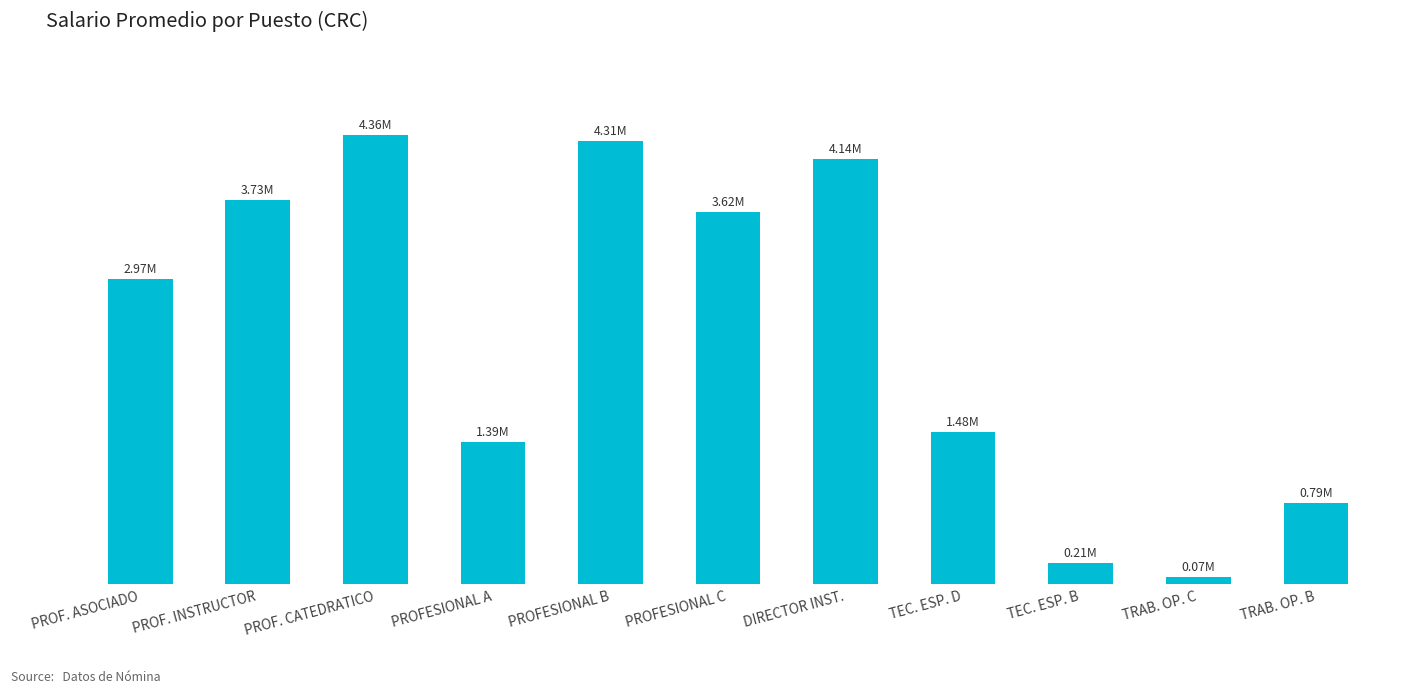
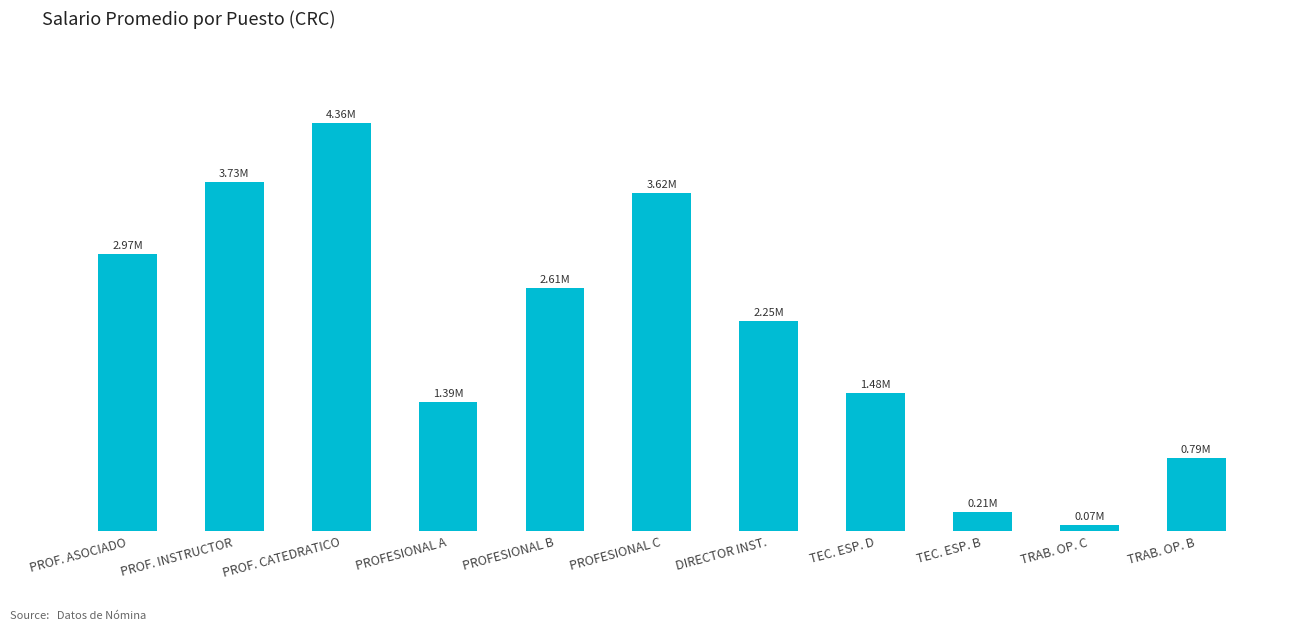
  {
    "PROF. ASOCIADO": "2.97M",
    "PROF. INSTRUCTOR": "3.73M",
    "PROF. CATEDRATICO": "4.36M",
    "PROFESIONAL A": "1.39M",
-   "PROFESIONAL B": "4.31M",
+   "PROFESIONAL B": "2.61M",
    "PROFESIONAL C": "3.62M",
-   "DIRECTOR INST.": "4.14M",
+   "DIRECTOR INST.": "2.25M",
    "TEC. ESP. D": "1.48M",
    "TEC. ESP. B": "0.21M",
    "TRAB. OP. C": "0.07M",
    "TRAB. OP. B": "0.79M"
  }
